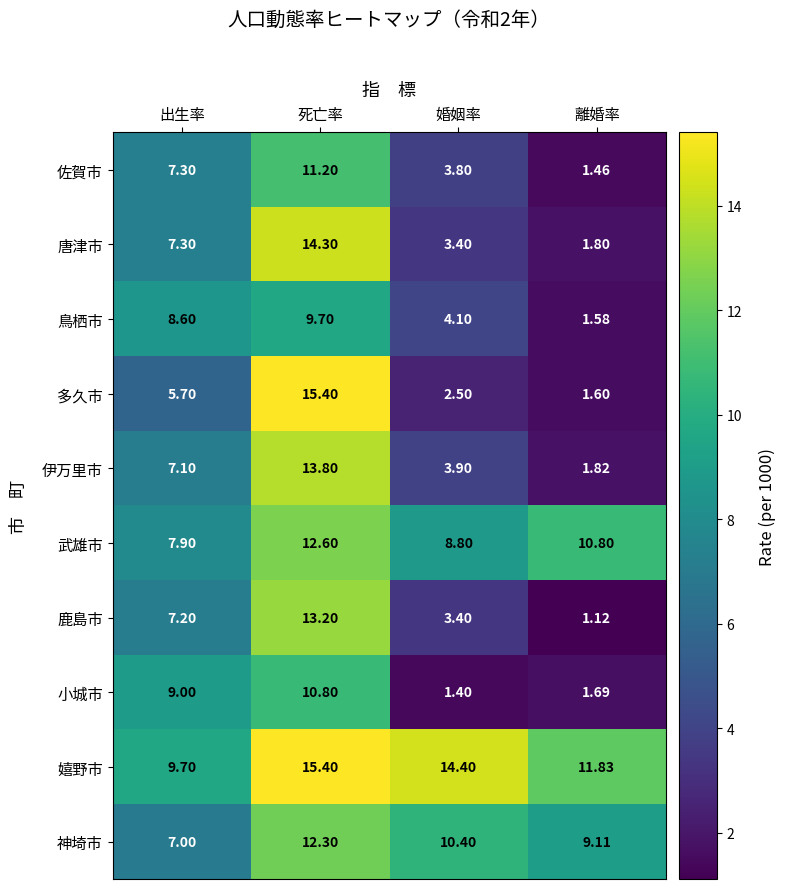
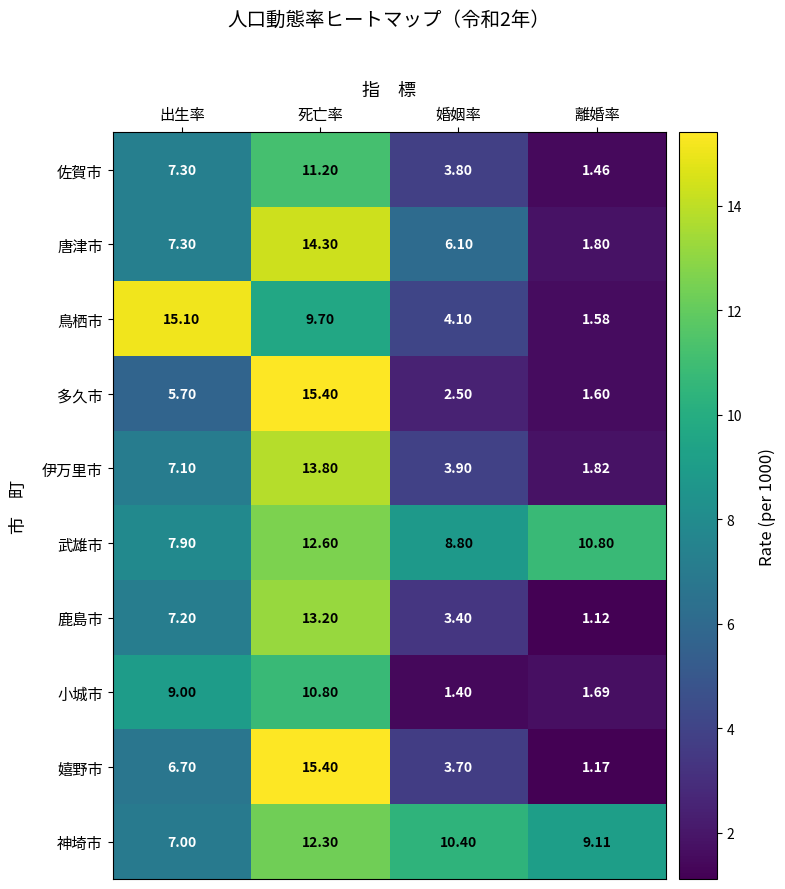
  {
    "佐賀市": {
      "出生率": 7.30,
      "死亡率": 11.20,
      "婚姻率": 3.80,
      "離婚率": 1.46
    },
    "唐津市": {
      "出生率": 7.30,
      "死亡率": 14.30,
-     "婚姻率": 3.40,
+     "婚姻率": 6.10,
      "離婚率": 1.80
    },
    "鳥栖市": {
-     "出生率": 8.60,
+     "出生率": 15.10,
      "死亡率": 9.70,
      "婚姻率": 4.10,
      "離婚率": 1.58
    },
    "多久市": {
      "出生率": 5.70,
      "死亡率": 15.40,
      "婚姻率": 2.50,
      "離婚率": 1.60
    },
    "伊万里市": {
      "出生率": 7.10,
      "死亡率": 13.80,
      "婚姻率": 3.90,
      "離婚率": 1.82
    },
    "武雄市": {
      "出生率": 7.90,
      "死亡率": 12.60,
      "婚姻率": 8.80,
      "離婚率": 10.80
    },
    "鹿島市": {
      "出生率": 7.20,
      "死亡率": 13.20,
      "婚姻率": 3.40,
      "離婚率": 1.12
    },
    "小城市": {
      "出生率": 9.00,
      "死亡率": 10.80,
      "婚姻率": 1.40,
      "離婚率": 1.69
    },
    "嬉野市": {
-     "出生率": 9.70,
+     "出生率": 6.70,
      "死亡率": 15.40,
-     "婚姻率": 14.40,
-     "離婚率": 11.83
+     "婚姻率": 3.70,
+     "離婚率": 1.17
    },
    "神埼市": {
      "出生率": 7.00,
      "死亡率": 12.30,
      "婚姻率": 10.40,
      "離婚率": 9.11
    }
  }
